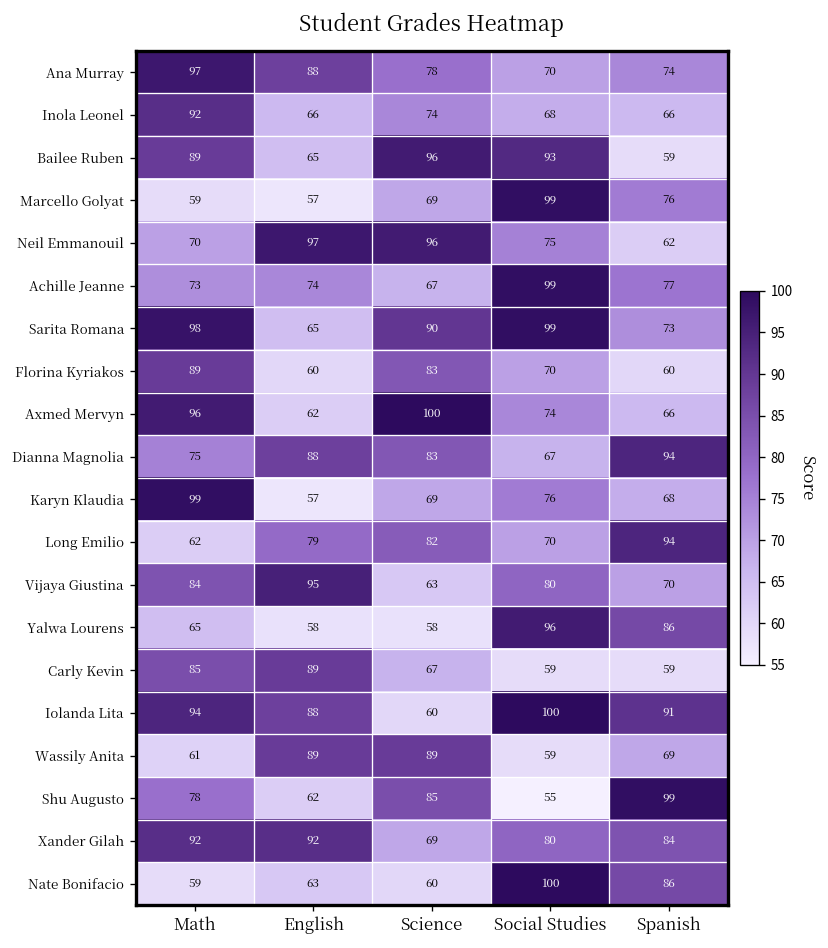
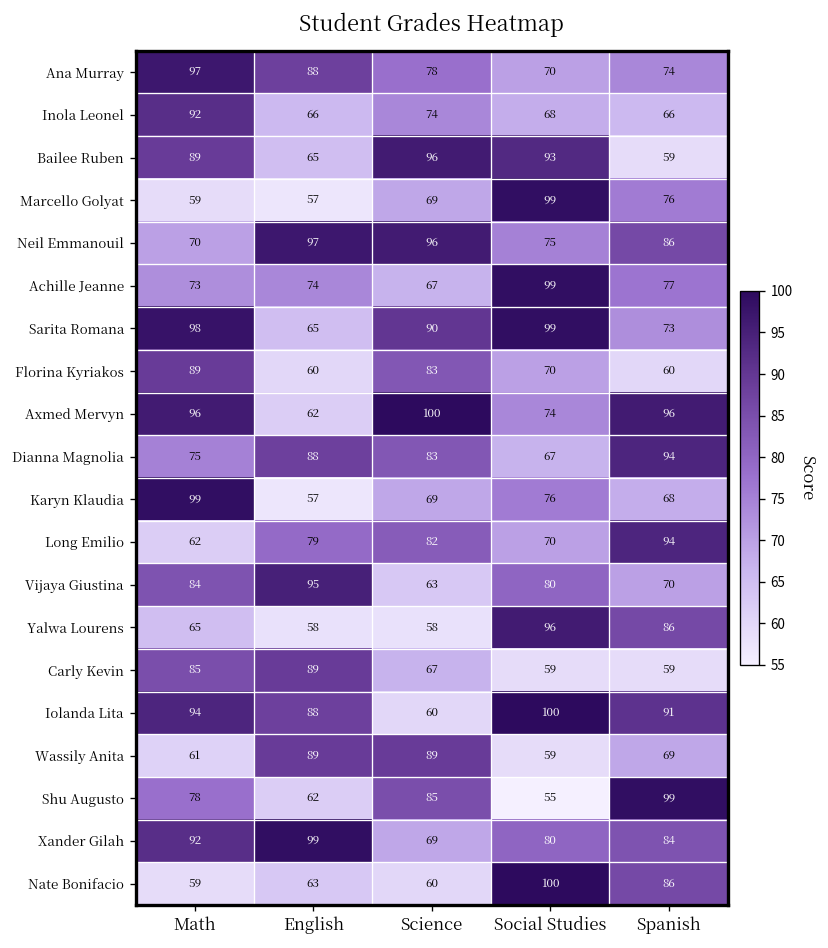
  {
    "Ana Murray": {
      "Math": 97,
      "English": 88,
      "Science": 78,
      "Social Studies": 70,
      "Spanish": 74
    },
    "Inola Leonel": {
      "Math": 92,
      "English": 66,
      "Science": 74,
      "Social Studies": 68,
      "Spanish": 66
    },
    "Bailee Ruben": {
      "Math": 89,
      "English": 65,
      "Science": 96,
      "Social Studies": 93,
      "Spanish": 59
    },
    "Marcello Golyat": {
      "Math": 59,
      "English": 57,
      "Science": 69,
      "Social Studies": 99,
      "Spanish": 76
    },
    "Neil Emmanouil": {
      "Math": 70,
      "English": 97,
      "Science": 96,
      "Social Studies": 75,
-     "Spanish": 62
+     "Spanish": 86
    },
    "Achille Jeanne": {
      "Math": 73,
      "English": 74,
      "Science": 67,
      "Social Studies": 99,
      "Spanish": 77
    },
    "Sarita Romana": {
      "Math": 98,
      "English": 65,
      "Science": 90,
      "Social Studies": 99,
      "Spanish": 73
    },
    "Florina Kyriakos": {
      "Math": 89,
      "English": 60,
      "Science": 83,
      "Social Studies": 70,
      "Spanish": 60
    },
    "Axmed Mervyn": {
      "Math": 96,
      "English": 62,
      "Science": 100,
      "Social Studies": 74,
-     "Spanish": 66
+     "Spanish": 96
    },
    "Dianna Magnolia": {
      "Math": 75,
      "English": 88,
      "Science": 83,
      "Social Studies": 67,
      "Spanish": 94
    },
    "Karyn Klaudia": {
      "Math": 99,
      "English": 57,
      "Science": 69,
      "Social Studies": 76,
      "Spanish": 68
    },
    "Long Emilio": {
      "Math": 62,
      "English": 79,
      "Science": 82,
      "Social Studies": 70,
      "Spanish": 94
    },
    "Vijaya Giustina": {
      "Math": 84,
      "English": 95,
      "Science": 63,
      "Social Studies": 80,
      "Spanish": 70
    },
    "Yalwa Lourens": {
      "Math": 65,
      "English": 58,
      "Science": 58,
      "Social Studies": 96,
      "Spanish": 86
    },
    "Carly Kevin": {
      "Math": 85,
      "English": 89,
      "Science": 67,
      "Social Studies": 59,
      "Spanish": 59
    },
    "Iolanda Lita": {
      "Math": 94,
      "English": 88,
      "Science": 60,
      "Social Studies": 100,
      "Spanish": 91
    },
    "Wassily Anita": {
      "Math": 61,
      "English": 89,
      "Science": 89,
      "Social Studies": 59,
      "Spanish": 69
    },
    "Shu Augusto": {
      "Math": 78,
      "English": 62,
      "Science": 85,
      "Social Studies": 55,
      "Spanish": 99
    },
    "Xander Gilah": {
      "Math": 92,
-     "English": 92,
+     "English": 99,
      "Science": 69,
      "Social Studies": 80,
      "Spanish": 84
    },
    "Nate Bonifacio": {
      "Math": 59,
      "English": 63,
      "Science": 60,
      "Social Studies": 100,
      "Spanish": 86
    }
  }
